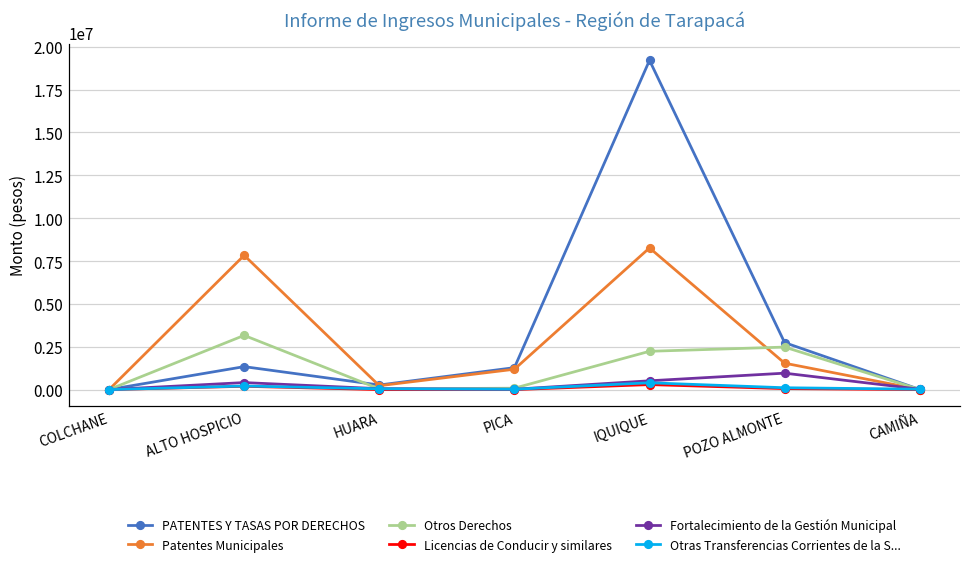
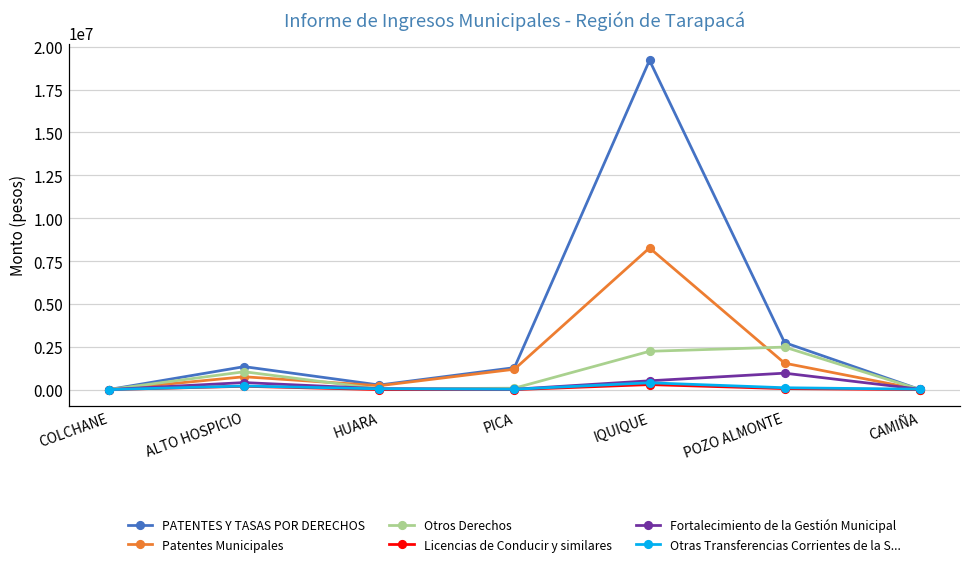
  {
    "PATENTES Y TASAS POR DERECHOS": {
      "ALTO HOSPICIO": 1300000,
      "IQUIQUE": 19200000,
      "POZO ALMONTE": 2700000
    },
    "Patentes Municipales": {
-     "ALTO HOSPICIO": 7800000,
+     "ALTO HOSPICIO": 700000,
      "IQUIQUE": 8300000,
      "POZO ALMONTE": 1500000
    },
    "Otros Derechos": {
-     "ALTO HOSPICIO": 3200000,
+     "ALTO HOSPICIO": 1000000,
      "IQUIQUE": 2200000,
      "POZO ALMONTE": 2500000
    },
    "Fortalecimiento de la Gestión Municipal": {
      "ALTO HOSPICIO": 400000,
      "POZO ALMONTE": 1000000
    }
  }
